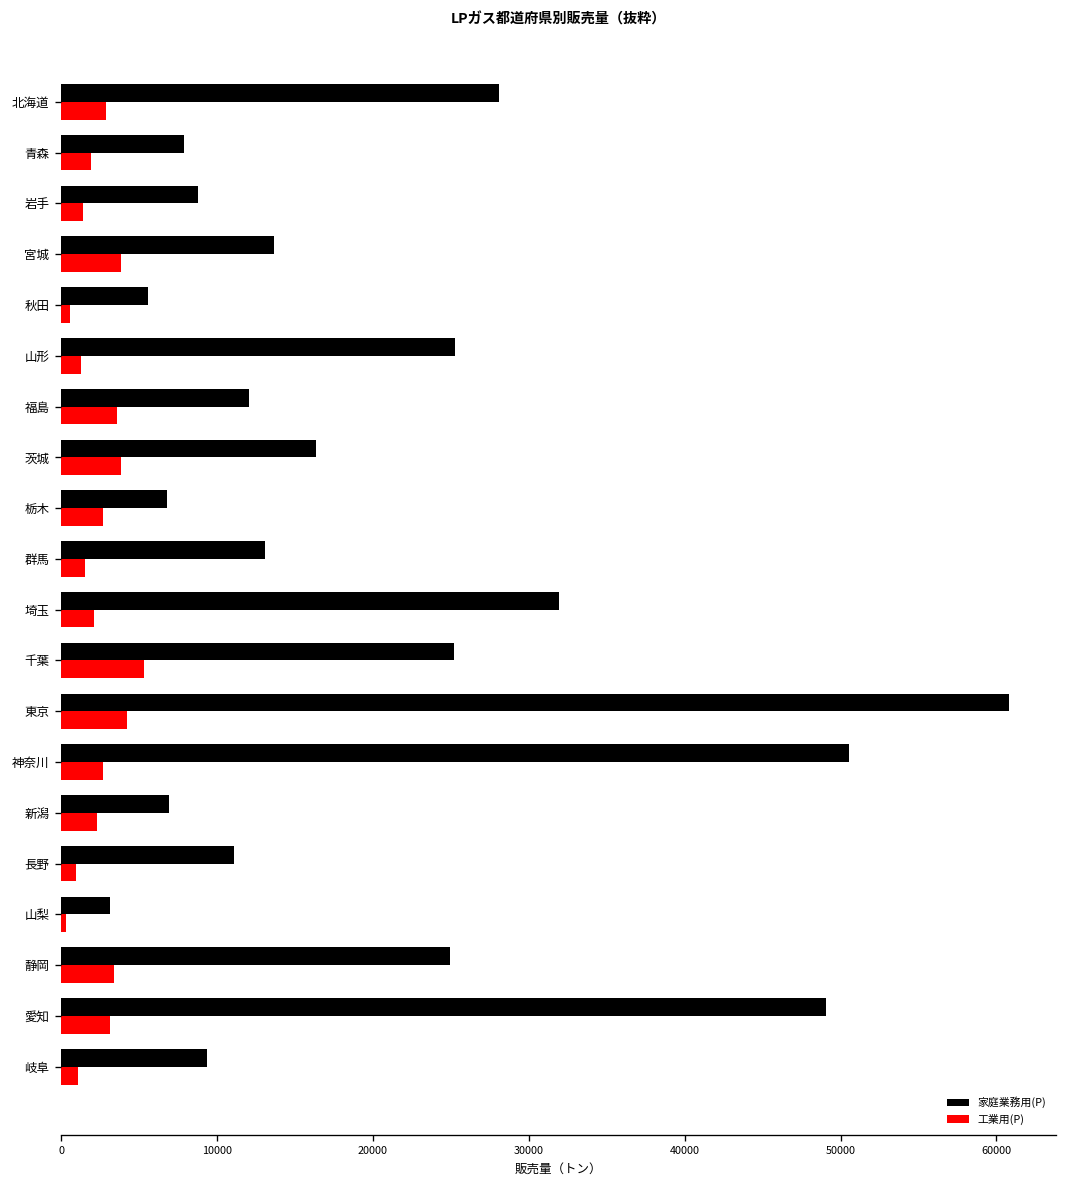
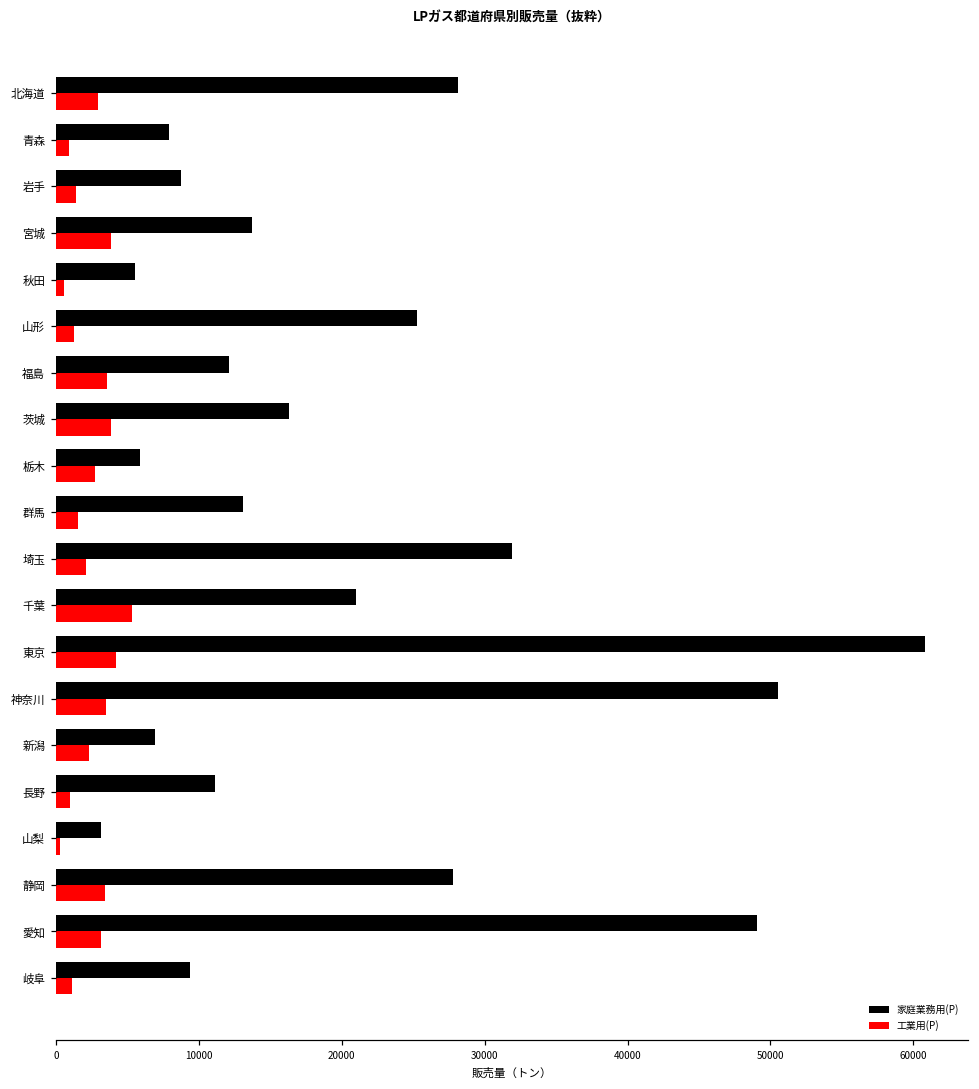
  {
    "家庭業務用(P)": {
      "北海道": 28100,
      "青森": 7900,
      "岩手": 8800,
      "宮城": 13700,
      "秋田": 5600,
      "山形": 25300,
      "福島": 12100,
      "茨城": 16300,
-     "栃木": 6800,
+     "栃木": 5900,
      "群馬": 13100,
      "埼玉": 31900,
-     "千葉": 25200,
+     "千葉": 21000,
      "東京": 60800,
      "神奈川": 50500,
      "新潟": 7000,
      "長野": 11100,
      "山梨": 3200,
-     "静岡": 25000,
+     "静岡": 27800,
      "愛知": 49000,
      "岐阜": 9400
    },
    "工業用(P)": {
      "北海道": 2900,
-     "青森": 1900,
+     "青森": 900,
      "岩手": 1400,
      "宮城": 3800,
      "秋田": 600,
      "山形": 1300,
      "福島": 3600,
      "茨城": 3900,
      "栃木": 2700,
      "群馬": 1600,
      "埼玉": 2100,
      "千葉": 5300,
      "東京": 4200,
-     "神奈川": 2700,
+     "神奈川": 3500,
      "新潟": 2300,
      "長野": 1000,
      "山梨": 300,
      "静岡": 3400,
      "愛知": 3200,
      "岐阜": 1100
    }
  }
